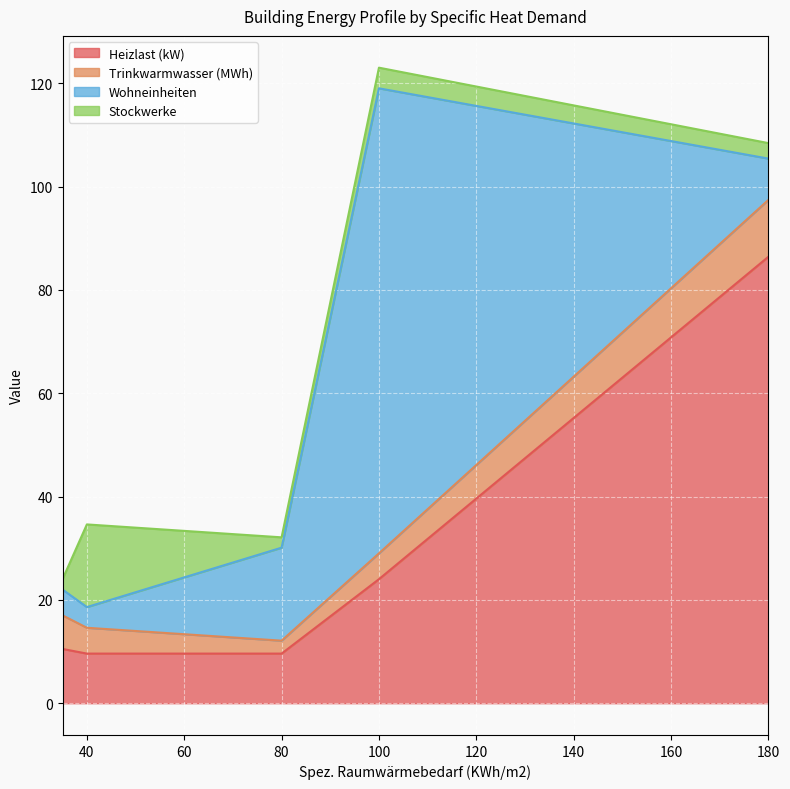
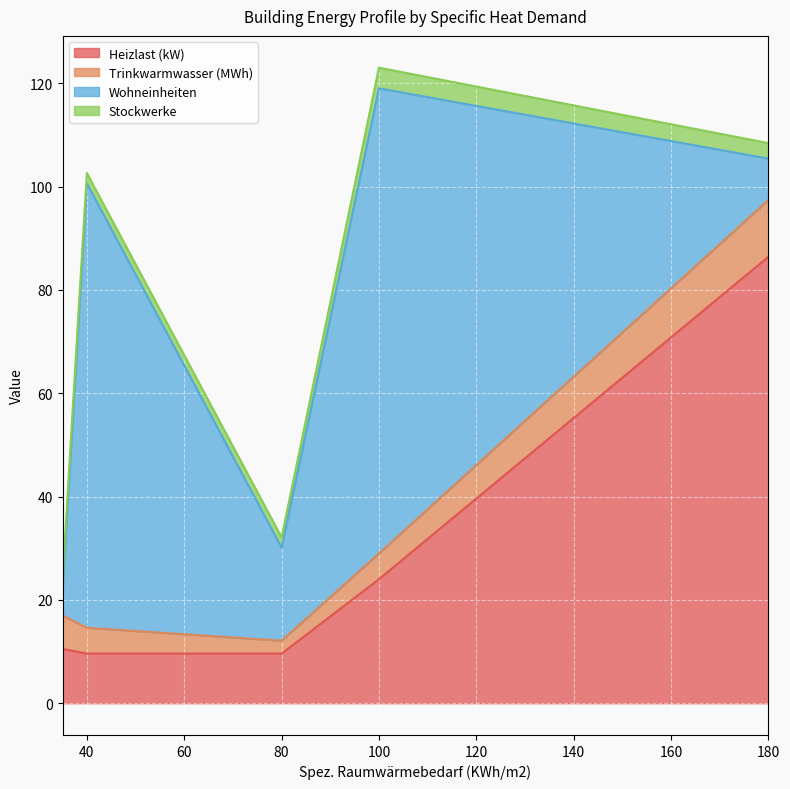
  {
    "Wohneinheiten": {
-     "40": 4,
+     "40": 86,
      "80": 18,
      "100": 90,
      "180": 8
    },
    "Stockwerke": {
-     "40": 16,
+     "40": 2,
      "80": 2,
      "100": 4,
      "180": 3
    }
  }
